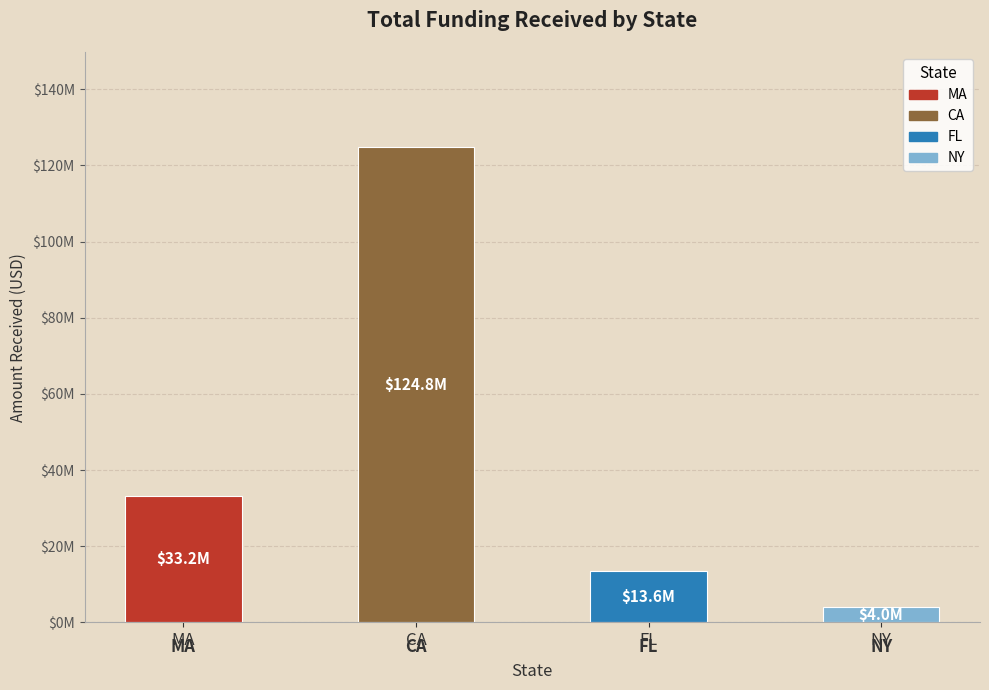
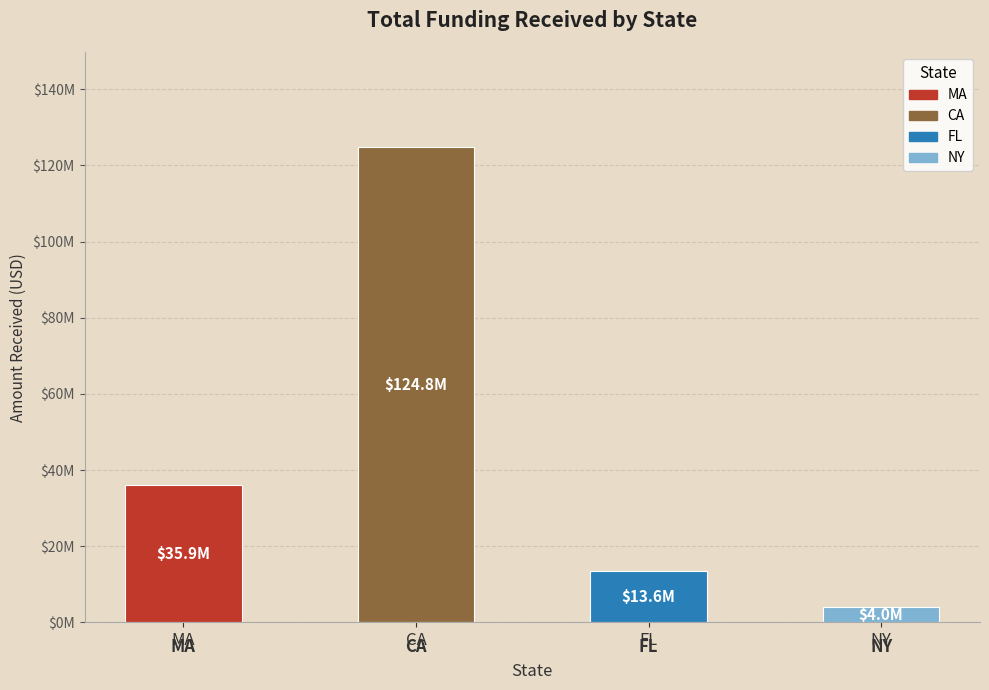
  {
-   "MA": "$33.2M",
+   "MA": "$35.9M",
    "CA": "$124.8M",
    "FL": "$13.6M",
    "NY": "$4.0M"
  }
